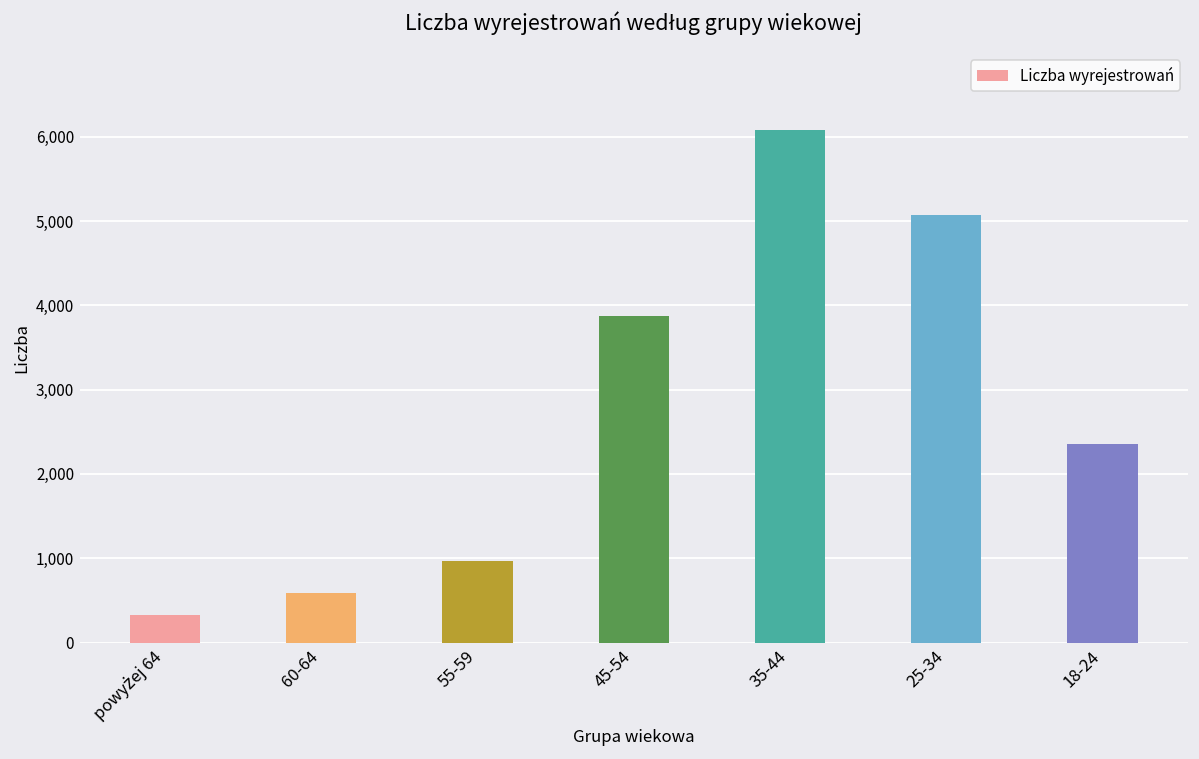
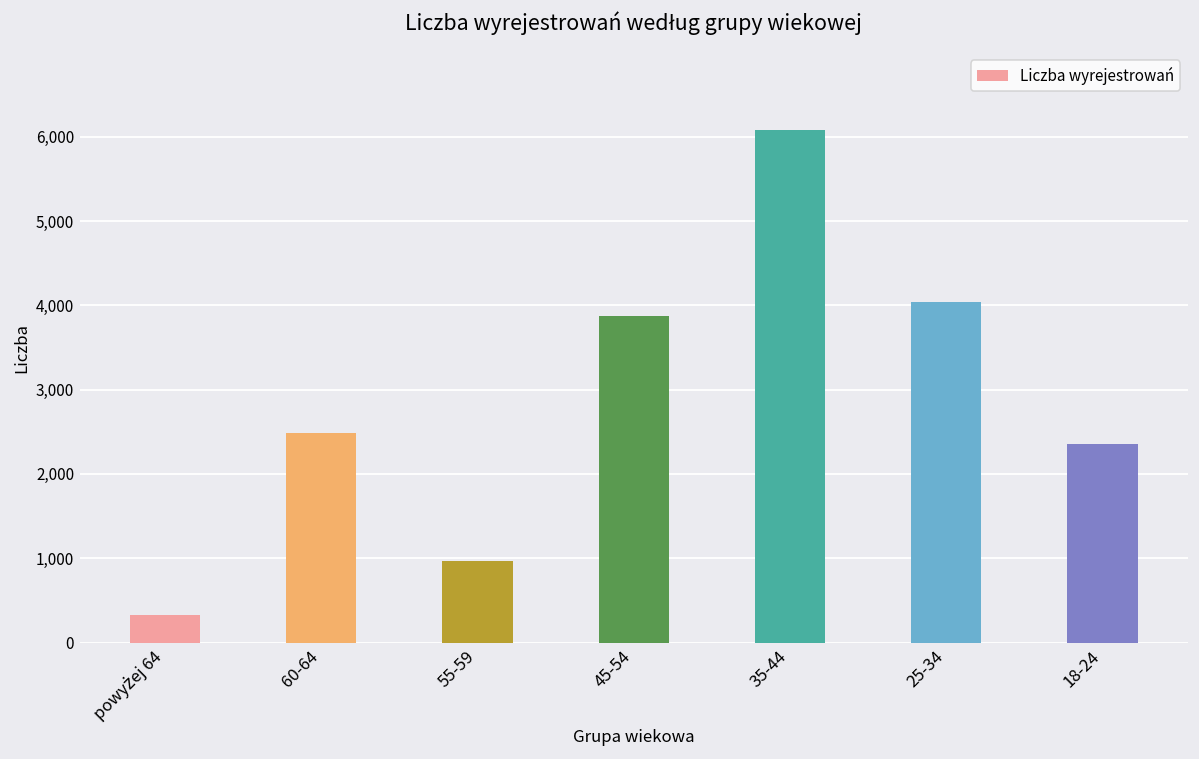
  {
    "powyżej 64": "300",
-   "60-64": "600",
+   "60-64": "2,500",
    "55-59": "1,000",
    "45-54": "3,900",
    "35-44": "6,100",
-   "25-34": "5,100",
+   "25-34": "4,000",
    "18-24": "2,400"
  }
